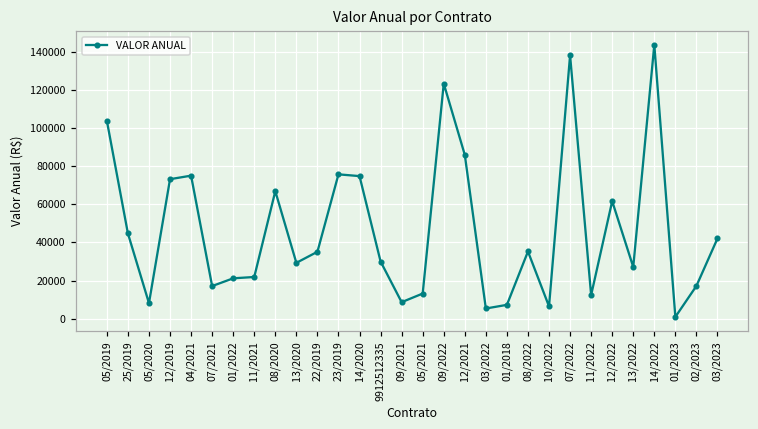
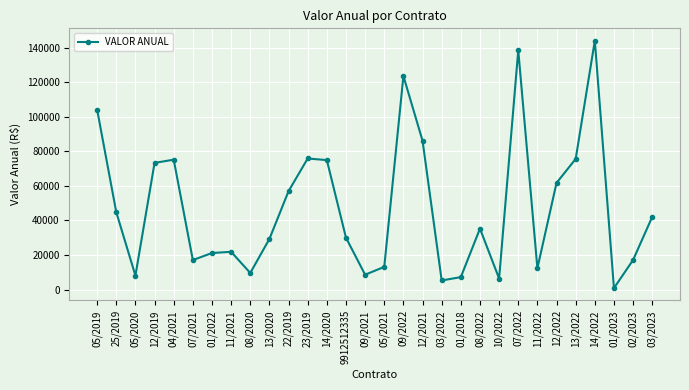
  {
    "05/2019": 104000,
    "25/2019": 45000,
    "05/2020": 8000,
    "12/2019": 73000,
    "04/2021": 75000,
    "07/2021": 17000,
    "01/2022": 21000,
    "11/2021": 22000,
-   "08/2020": 67000,
+   "08/2020": 10000,
    "13/2020": 29000,
-   "22/2019": 35000,
+   "22/2019": 57000,
    "23/2019": 76000,
    "14/2020": 75000,
    "9912512335": 30000,
    "09/2021": 9000,
    "05/2021": 13000,
    "09/2022": 124000,
    "12/2021": 86000,
    "03/2022": 5000,
    "01/2018": 7000,
    "08/2022": 35000,
    "10/2022": 6000,
    "07/2022": 138000,
    "11/2022": 12000,
    "12/2022": 62000,
-   "13/2022": 27000,
+   "13/2022": 76000,
    "14/2022": 144000,
    "01/2023": 1000,
    "02/2023": 17000,
    "03/2023": 42000
  }
